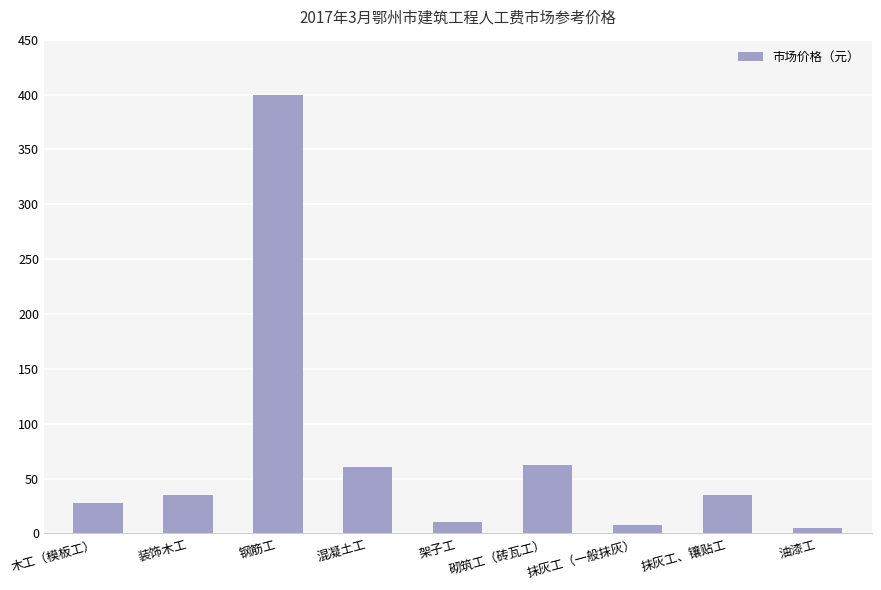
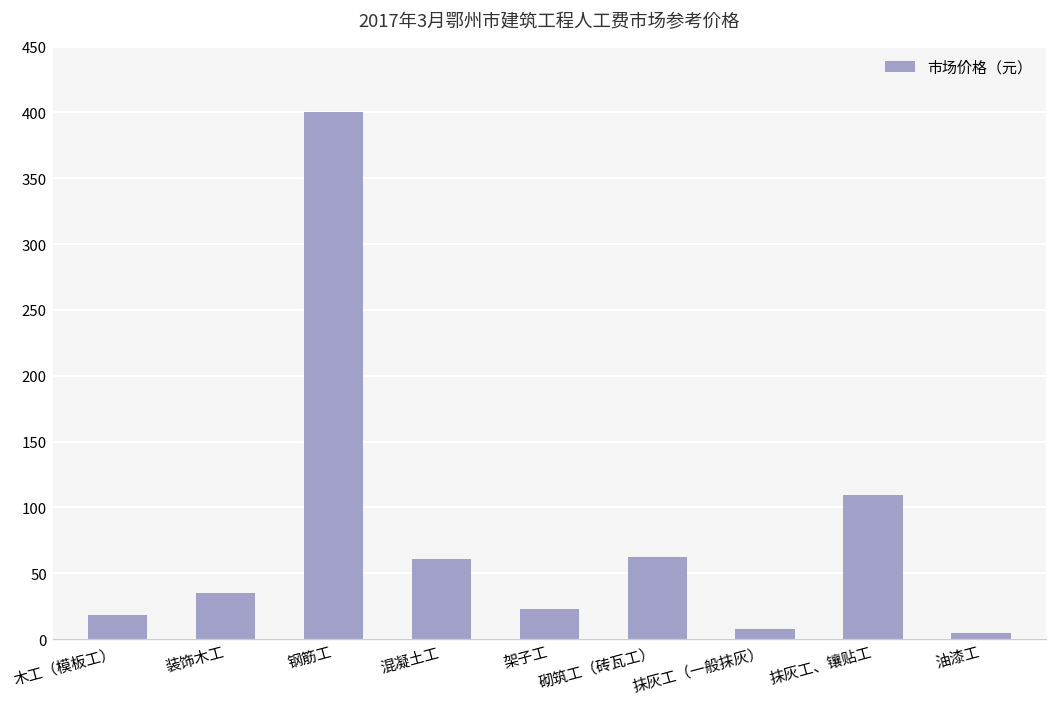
  {
-   "木工（模板工）": 28,
+   "木工（模板工）": 18,
    "装饰木工": 35,
    "钢筋工": 400,
    "混凝土工": 61,
-   "架子工": 10,
+   "架子工": 23,
    "砌筑工（砖瓦工）": 63,
    "抹灰工（一般抹灰）": 8,
-   "抹灰工、镶贴工": 35,
+   "抹灰工、镶贴工": 110,
    "油漆工": 5
  }
